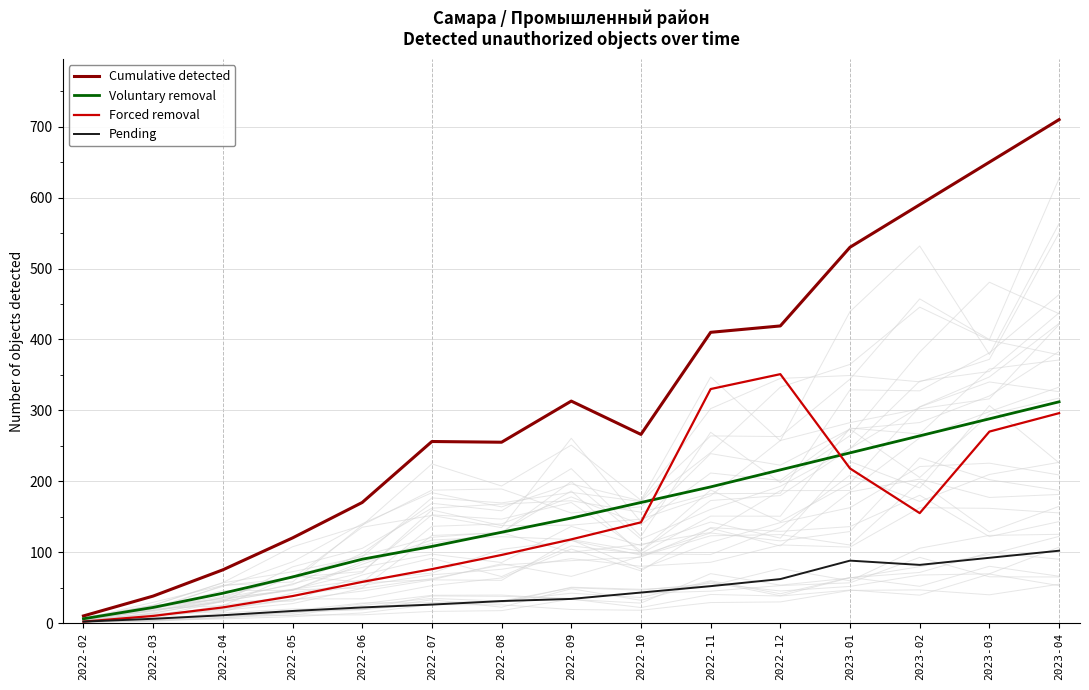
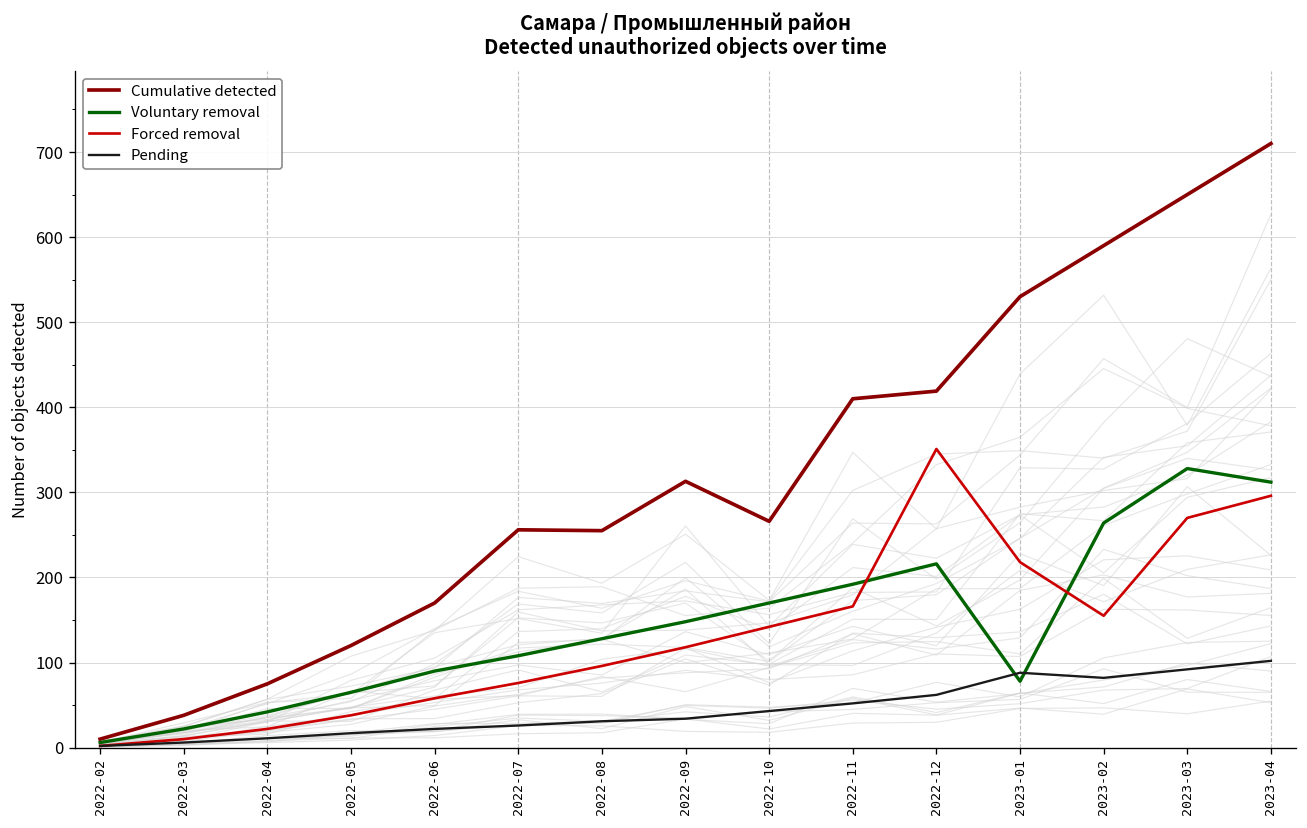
  {
    "Cumulative detected": {
      "2022-03": 40,
      "2022-04": 80,
      "2022-05": 120,
      "2022-06": 170,
      "2022-07": 260,
      "2022-08": 260,
      "2022-09": 310,
      "2022-10": 270,
      "2022-11": 410,
      "2022-12": 420,
      "2023-01": 530,
      "2023-02": 590,
      "2023-03": 650,
      "2023-04": 710
    },
    "Voluntary removal": {
      "2022-04": 40,
      "2022-07": 110,
      "2022-09": 150,
      "2022-11": 190,
      "2022-12": 220,
-     "2023-01": 240,
-     "2023-03": 290,
+     "2023-01": 80,
+     "2023-03": 330,
      "2023-04": 310
    },
    "Forced removal": {
      "2022-07": 80,
      "2022-08": 100,
-     "2022-11": 330,
+     "2022-11": 170,
      "2022-12": 350,
      "2023-01": 220,
      "2023-02": 160,
      "2023-03": 270,
      "2023-04": 300
    },
    "Pending": {
      "2022-12": 60,
      "2023-01": 90,
      "2023-03": 90,
      "2023-04": 100
    }
  }
